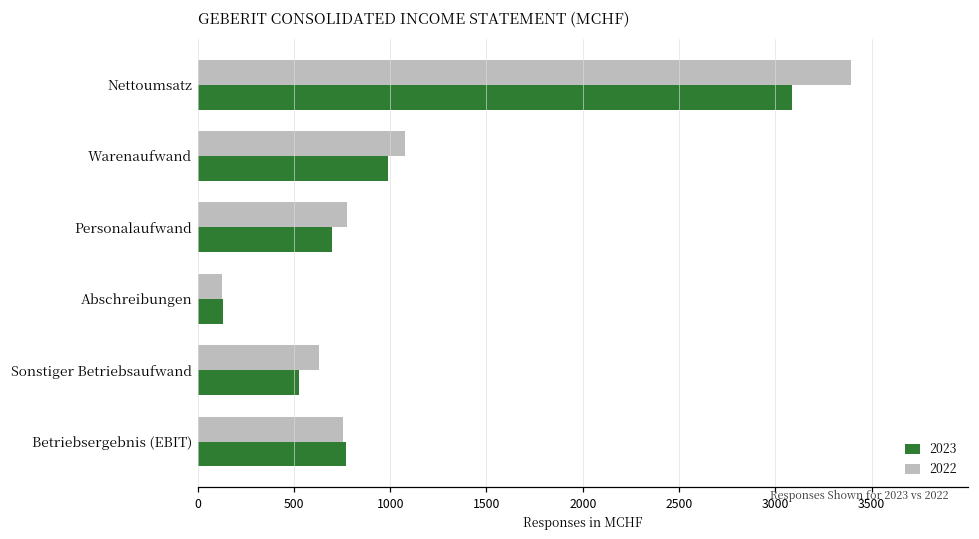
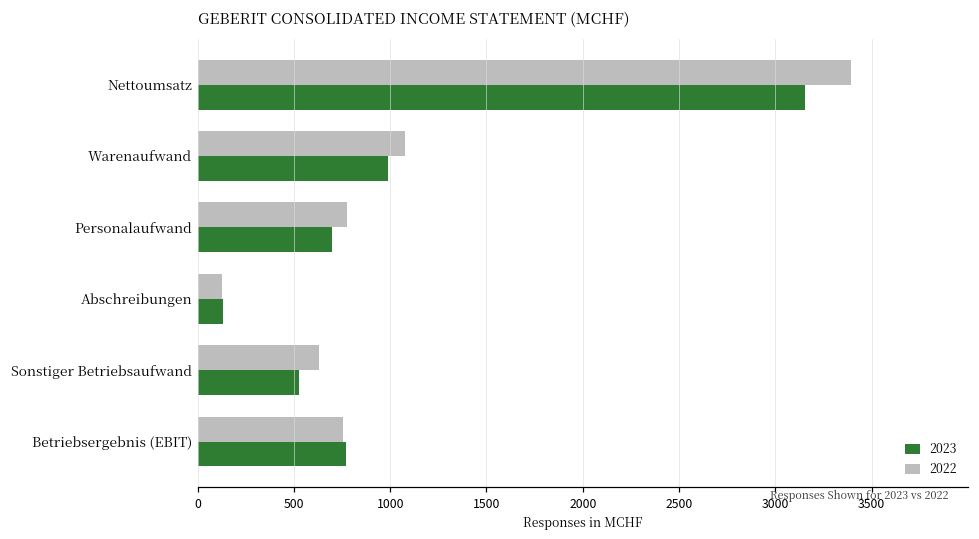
  {
    "2023": {
-     "Nettoumsatz": 3080,
+     "Nettoumsatz": 3150,
      "Warenaufwand": 990,
      "Personalaufwand": 700,
      "Abschreibungen": 130,
      "Sonstiger Betriebsaufwand": 530,
      "Betriebsergebnis (EBIT)": 770
    },
    "2022": {
      "Nettoumsatz": 3390,
      "Warenaufwand": 1070,
      "Personalaufwand": 780,
      "Abschreibungen": 130,
      "Sonstiger Betriebsaufwand": 630,
      "Betriebsergebnis (EBIT)": 760
    }
  }
